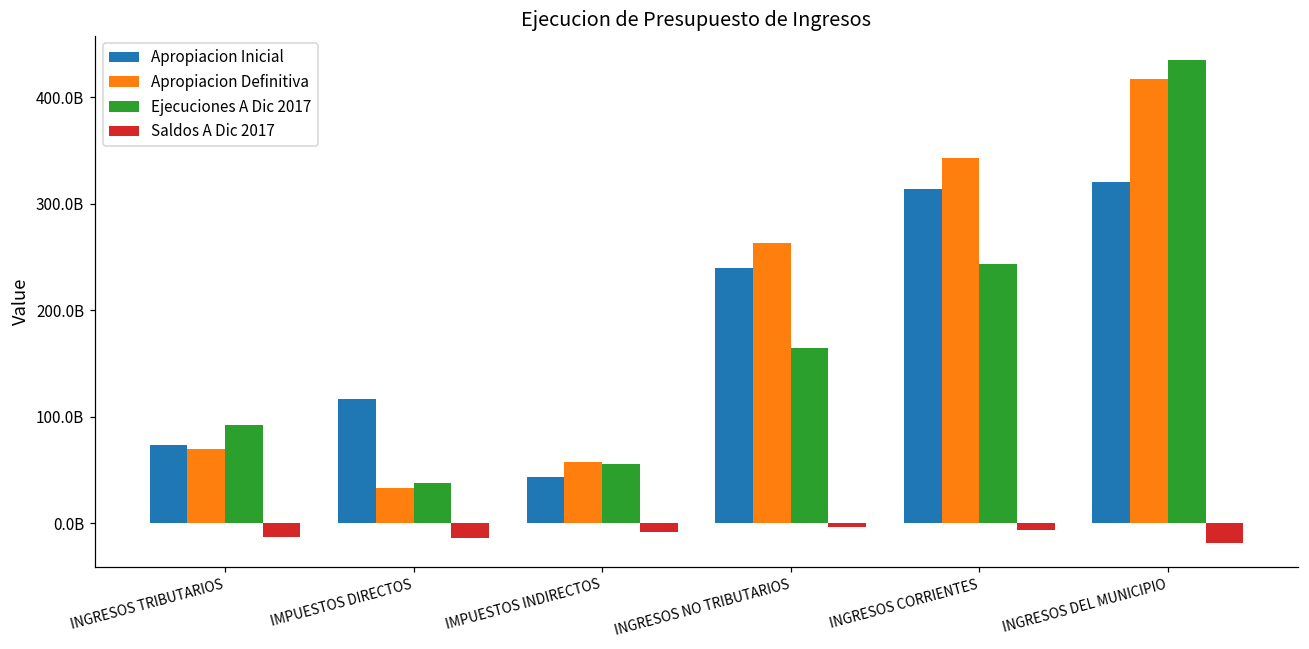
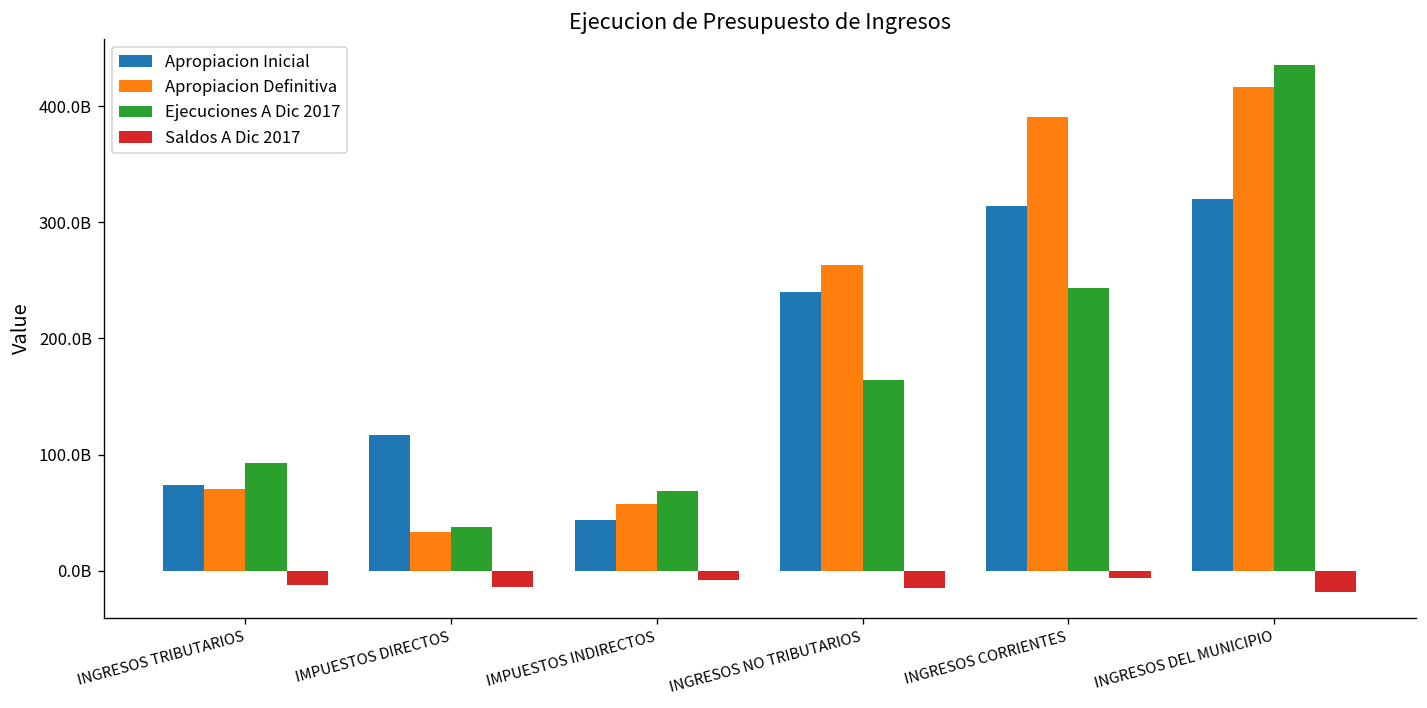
  {
    "Apropiacion Inicial": {
      "INGRESOS TRIBUTARIOS": 70000000000,
      "IMPUESTOS DIRECTOS": 120000000000,
      "IMPUESTOS INDIRECTOS": 40000000000,
      "INGRESOS NO TRIBUTARIOS": 240000000000,
      "INGRESOS CORRIENTES": 310000000000,
      "INGRESOS DEL MUNICIPIO": 320000000000
    },
    "Apropiacion Definitiva": {
      "INGRESOS TRIBUTARIOS": 70000000000,
      "IMPUESTOS DIRECTOS": 30000000000,
      "IMPUESTOS INDIRECTOS": 60000000000,
      "INGRESOS NO TRIBUTARIOS": 260000000000,
-     "INGRESOS CORRIENTES": 340000000000,
+     "INGRESOS CORRIENTES": 390000000000,
      "INGRESOS DEL MUNICIPIO": 420000000000
    },
    "Ejecuciones A Dic 2017": {
      "INGRESOS TRIBUTARIOS": 90000000000,
      "IMPUESTOS DIRECTOS": 40000000000,
-     "IMPUESTOS INDIRECTOS": 60000000000,
+     "IMPUESTOS INDIRECTOS": 70000000000,
      "INGRESOS NO TRIBUTARIOS": 160000000000,
      "INGRESOS CORRIENTES": 240000000000,
      "INGRESOS DEL MUNICIPIO": 440000000000
    },
    "Saldos A Dic 2017": {
      "INGRESOS TRIBUTARIOS": -10000000000,
      "IMPUESTOS DIRECTOS": -10000000000,
      "IMPUESTOS INDIRECTOS": -10000000000,
-     "INGRESOS NO TRIBUTARIOS": 0,
+     "INGRESOS NO TRIBUTARIOS": -10000000000,
      "INGRESOS CORRIENTES": -10000000000,
      "INGRESOS DEL MUNICIPIO": -20000000000
    }
  }
